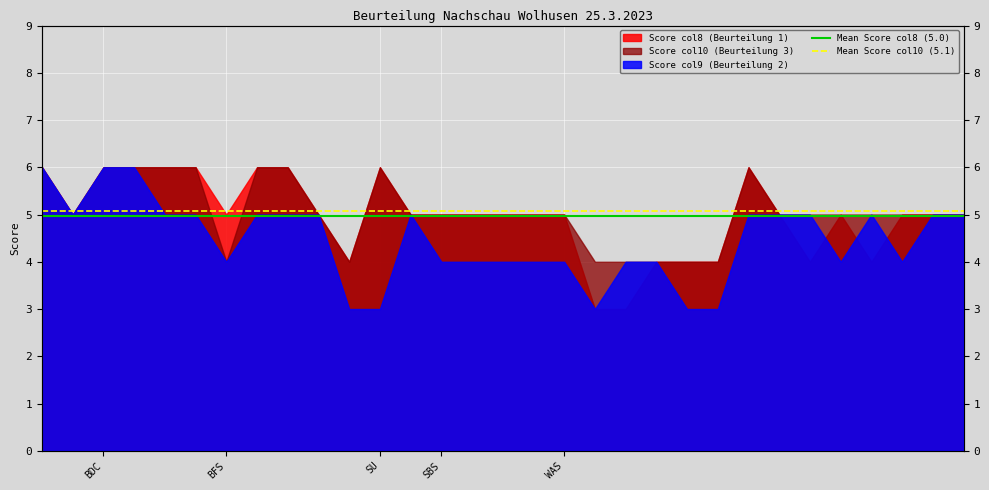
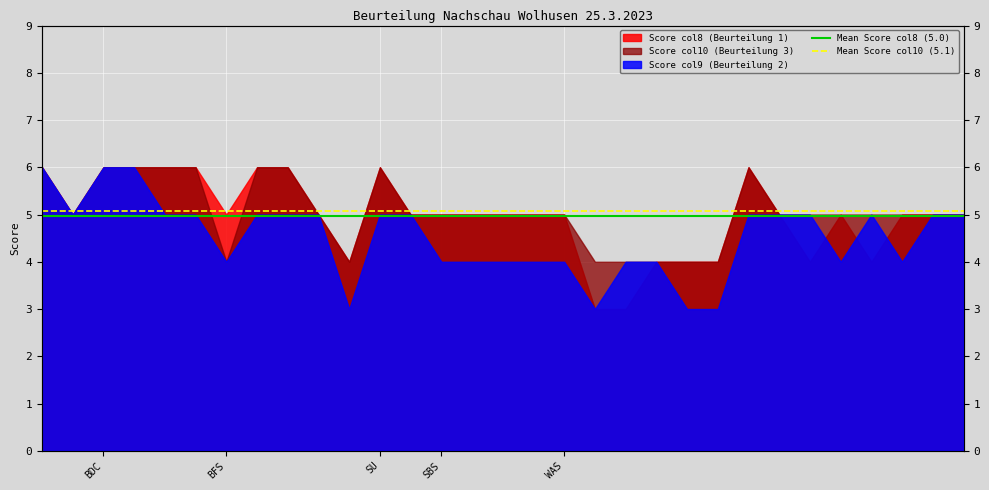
  {
    "Score col9 (Beurteilung 2)": {
-     "SU": 3
+     "SU": 5
    }
  }
